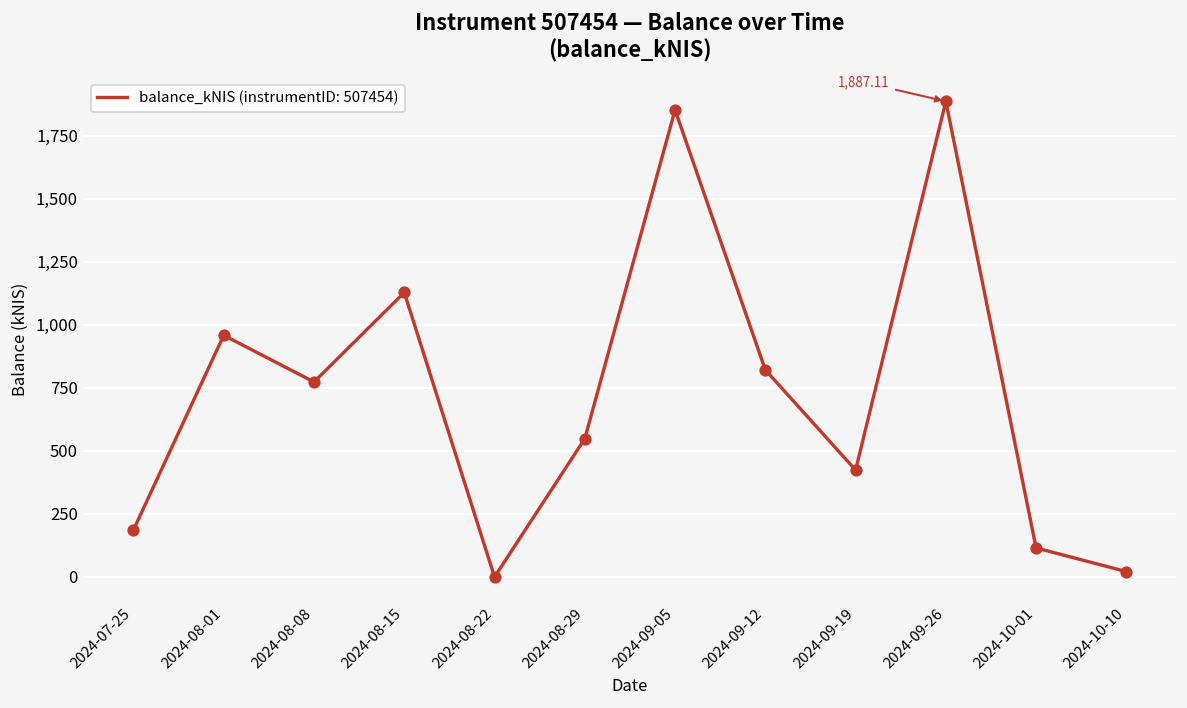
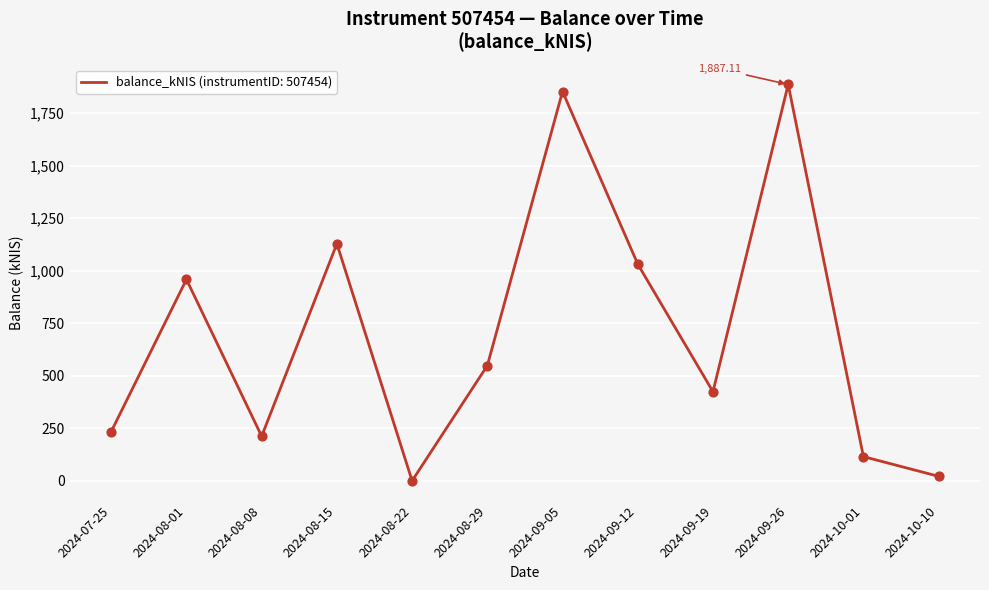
  {
-   "2024-07-25": "190",
+   "2024-07-25": "230",
    "2024-08-01": "960",
-   "2024-08-08": "770",
+   "2024-08-08": "210",
    "2024-08-15": "1,130",
    "2024-08-22": "0",
    "2024-08-29": "550",
    "2024-09-05": "1,850",
-   "2024-09-12": "820",
+   "2024-09-12": "1,030",
    "2024-09-19": "420",
    "2024-10-01": "120",
    "2024-10-10": "20"
  }
